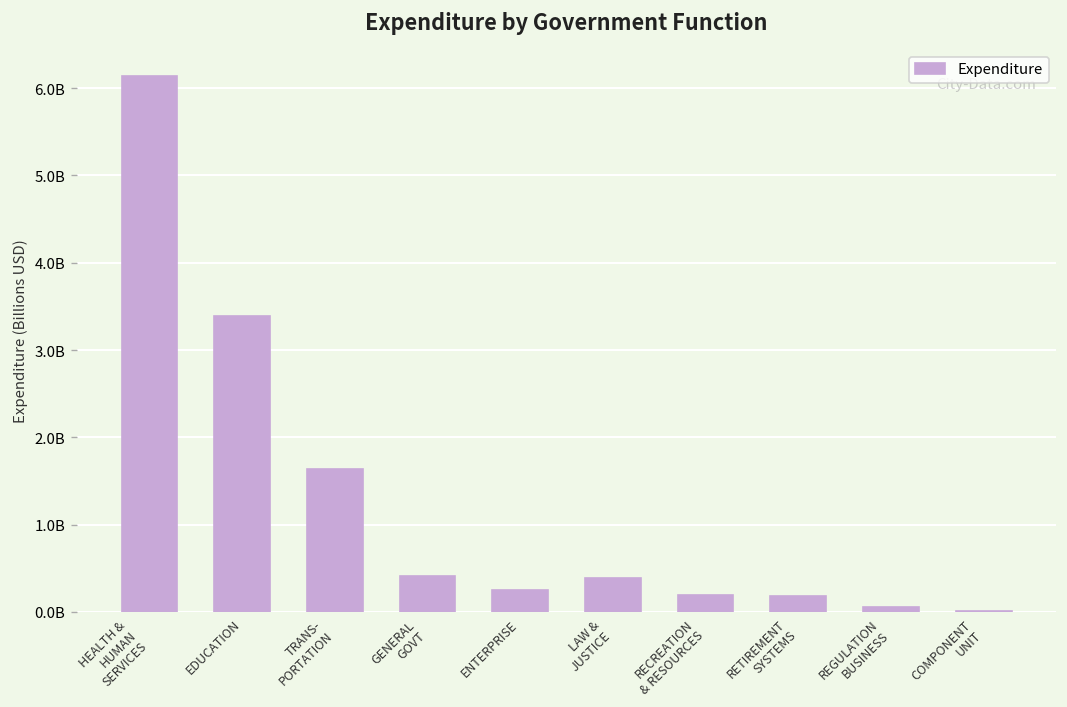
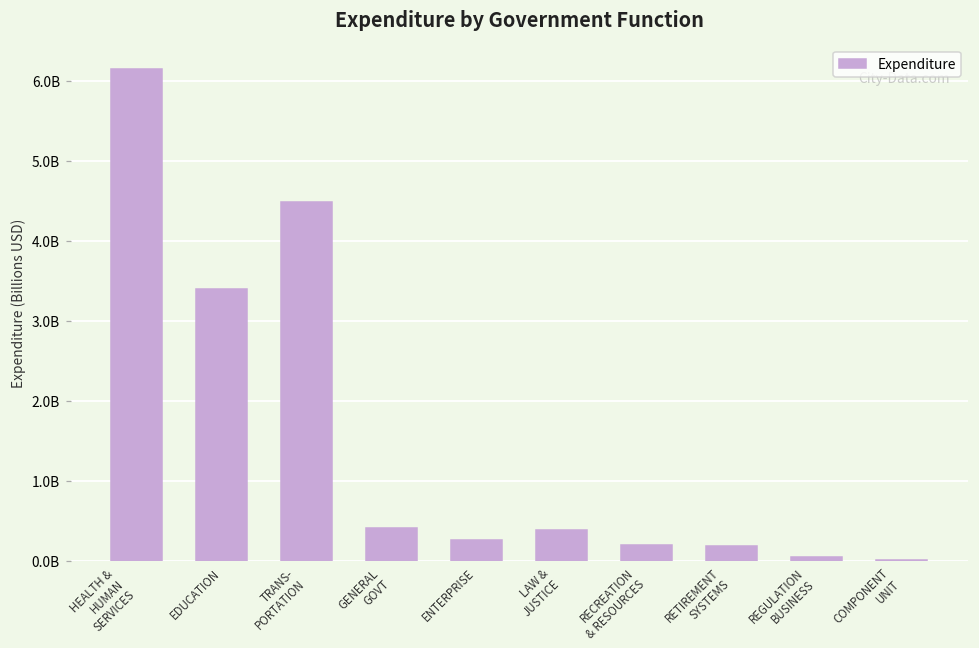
  {
    "HEALTH & HUMAN SERVICES": 6100000000,
    "EDUCATION": 3400000000,
-   "TRANS- PORTATION": 1600000000,
+   "TRANS- PORTATION": 4500000000,
    "GENERAL GOVT": 400000000,
    "ENTERPRISE": 300000000,
    "LAW & JUSTICE": 400000000,
    "RECREATION & RESOURCES": 200000000,
    "RETIREMENT SYSTEMS": 200000000,
    "REGULATION BUSINESS": 100000000
  }
